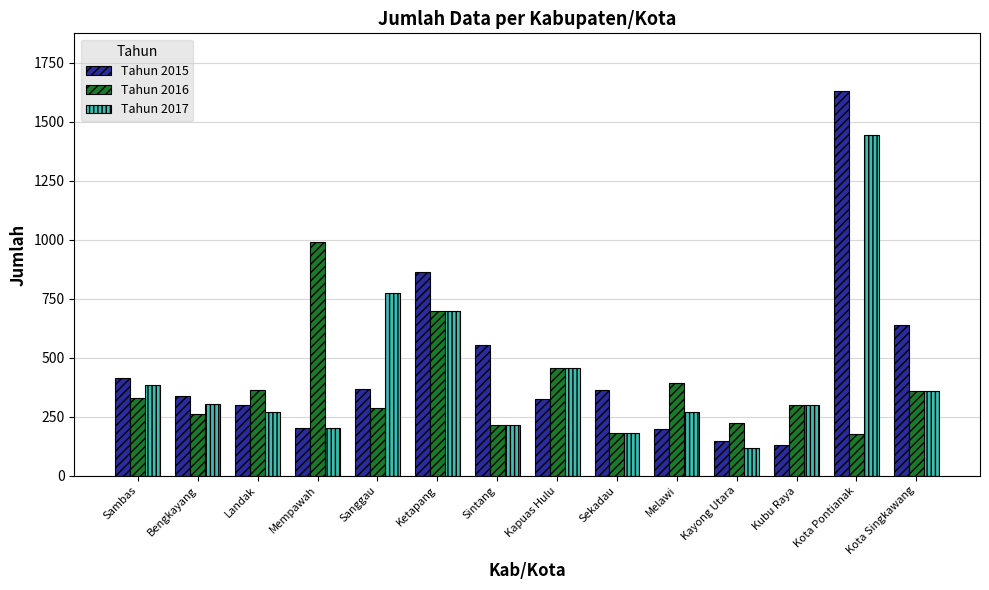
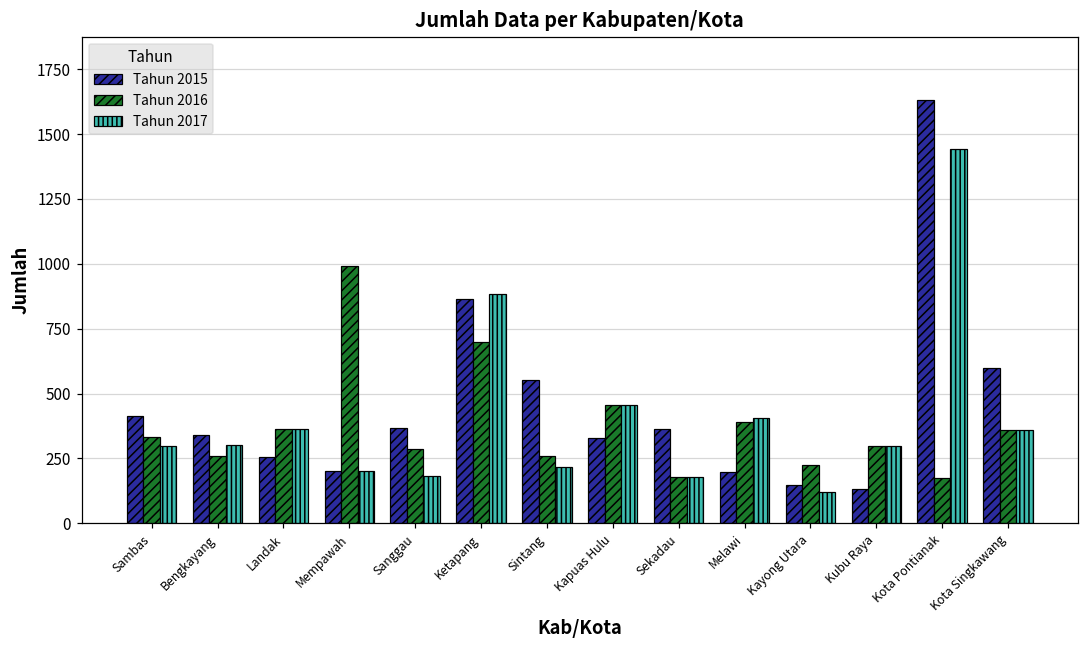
  {
    "Tahun 2015": {
      "Sambas": 410,
      "Bengkayang": 340,
-     "Landak": 300,
+     "Landak": 260,
      "Mempawah": 200,
      "Sanggau": 370,
      "Ketapang": 870,
      "Sintang": 550,
      "Kapuas Hulu": 330,
      "Sekadau": 360,
      "Melawi": 200,
      "Kayong Utara": 150,
      "Kubu Raya": 130,
      "Kota Pontianak": 1630,
-     "Kota Singkawang": 640
+     "Kota Singkawang": 600
    },
    "Tahun 2016": {
      "Sambas": 330,
      "Bengkayang": 260,
      "Landak": 360,
      "Mempawah": 990,
      "Sanggau": 290,
      "Ketapang": 700,
-     "Sintang": 220,
+     "Sintang": 260,
      "Kapuas Hulu": 460,
      "Sekadau": 180,
      "Melawi": 390,
      "Kayong Utara": 230,
      "Kubu Raya": 300,
      "Kota Pontianak": 180,
      "Kota Singkawang": 360
    },
    "Tahun 2017": {
-     "Sambas": 390,
+     "Sambas": 300,
      "Bengkayang": 300,
-     "Landak": 270,
+     "Landak": 360,
      "Mempawah": 200,
-     "Sanggau": 780,
-     "Ketapang": 700,
+     "Sanggau": 180,
+     "Ketapang": 880,
      "Sintang": 220,
      "Kapuas Hulu": 460,
      "Sekadau": 180,
-     "Melawi": 270,
+     "Melawi": 400,
      "Kayong Utara": 120,
      "Kubu Raya": 300,
      "Kota Pontianak": 1440,
      "Kota Singkawang": 360
    }
  }
